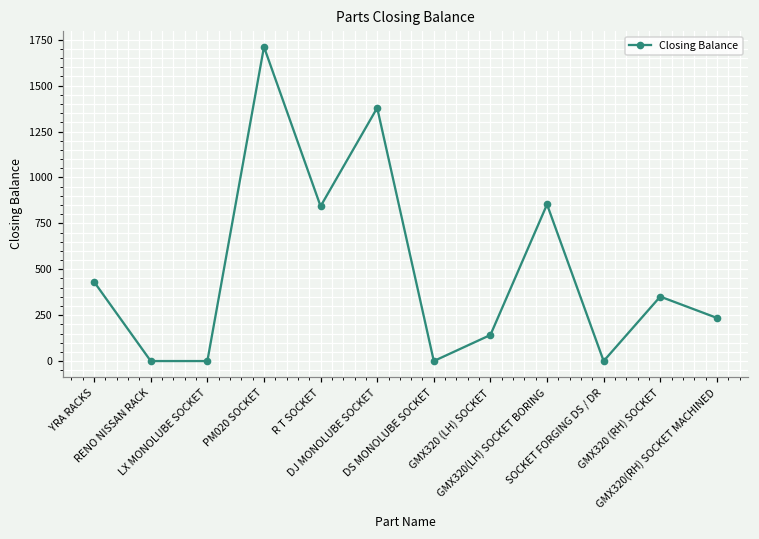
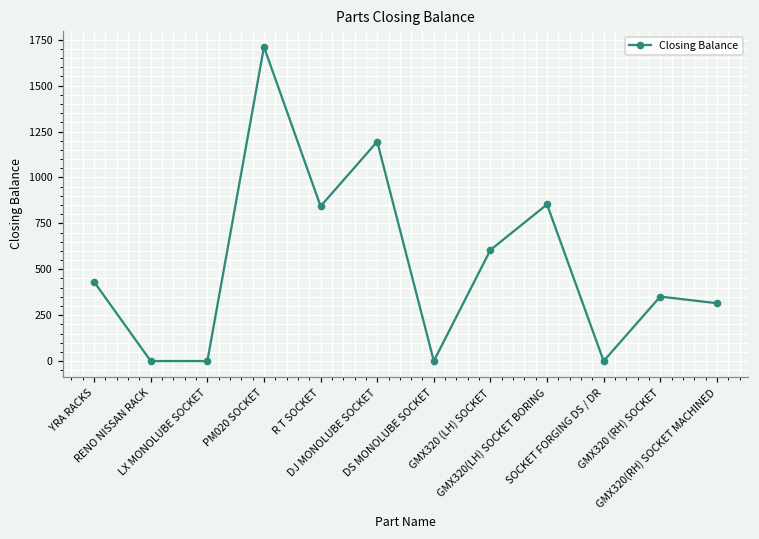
  {
    "YRA RACKS": 430,
    "RENO NISSAN RACK": 0,
    "LX MONOLUBE SOCKET": 0,
    "PM020 SOCKET": 1710,
    "R T SOCKET": 840,
-   "DJ MONOLUBE SOCKET": 1380,
+   "DJ MONOLUBE SOCKET": 1200,
    "DS MONOLUBE SOCKET": 0,
-   "GMX320 (LH) SOCKET": 140,
+   "GMX320 (LH) SOCKET": 610,
    "GMX320(LH) SOCKET BORING": 850,
    "SOCKET FORGING DS / DR": 0,
    "GMX320 (RH) SOCKET": 350,
-   "GMX320(RH) SOCKET MACHINED": 240
+   "GMX320(RH) SOCKET MACHINED": 320
  }
